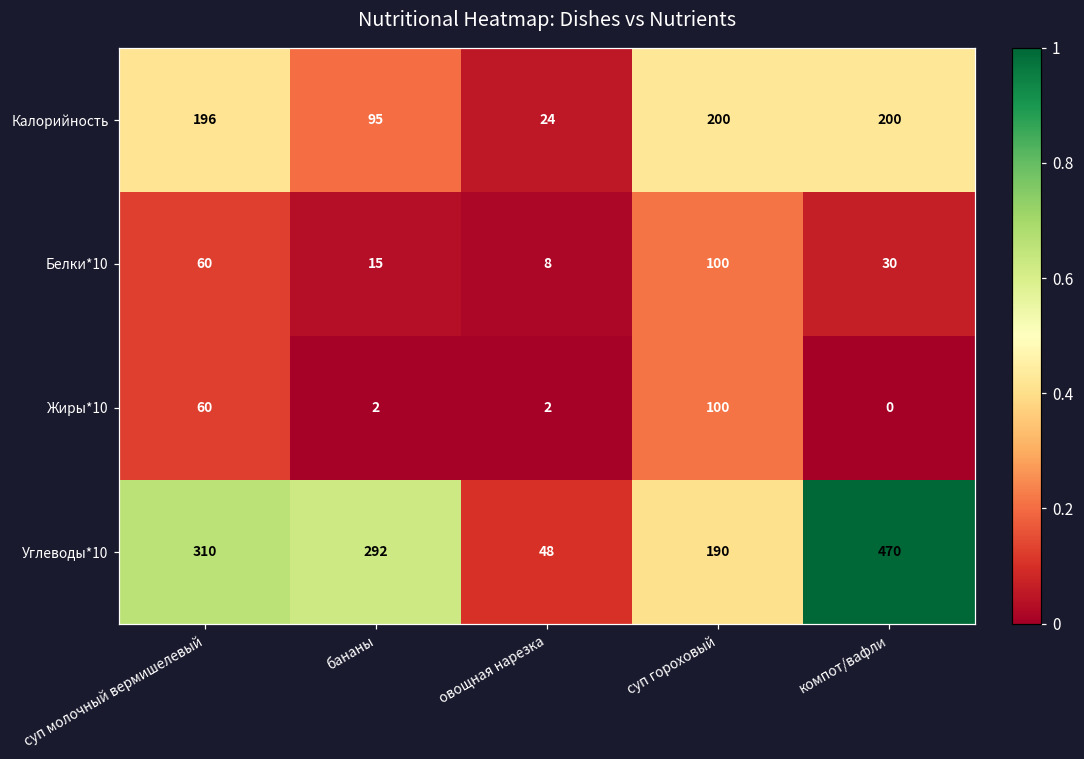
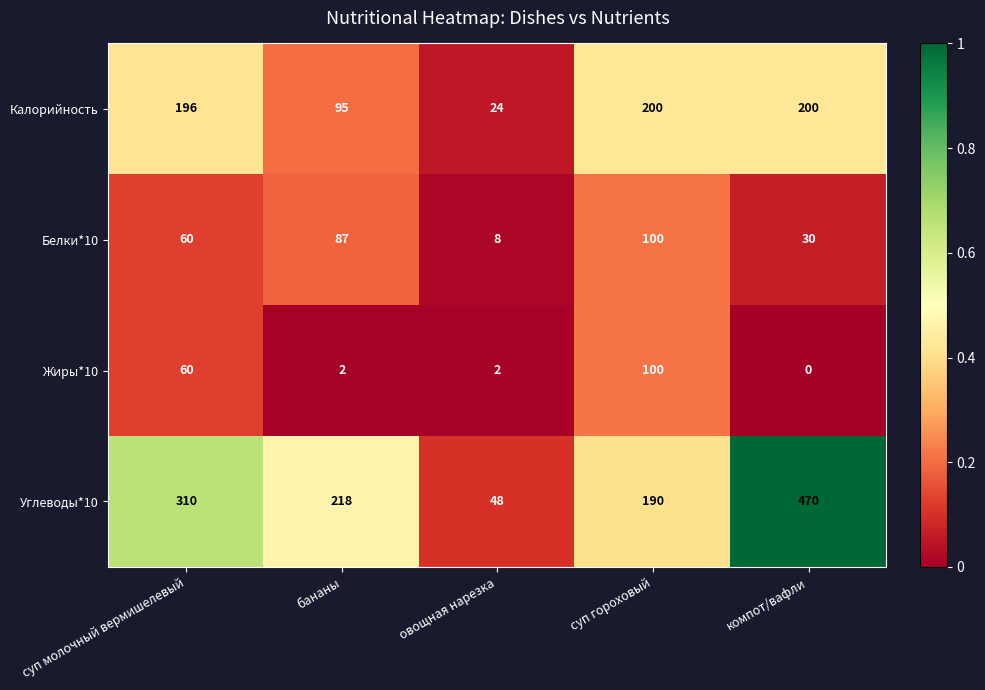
  {
    "Калорийность": {
      "суп молочный вермишелевый": 196,
      "бананы": 95,
      "овощная нарезка": 24,
      "суп гороховый": 200,
      "компот/вафли": 200
    },
    "Белки*10": {
      "суп молочный вермишелевый": 60,
-     "бананы": 15,
+     "бананы": 87,
      "овощная нарезка": 8,
      "суп гороховый": 100,
      "компот/вафли": 30
    },
    "Жиры*10": {
      "суп молочный вермишелевый": 60,
      "бананы": 2,
      "овощная нарезка": 2,
      "суп гороховый": 100,
      "компот/вафли": 0
    },
    "Углеводы*10": {
      "суп молочный вермишелевый": 310,
-     "бананы": 292,
+     "бананы": 218,
      "овощная нарезка": 48,
      "суп гороховый": 190,
      "компот/вафли": 470
    }
  }
